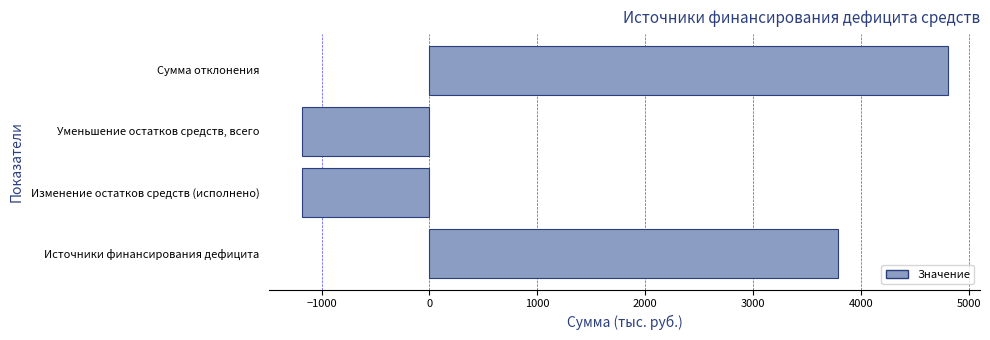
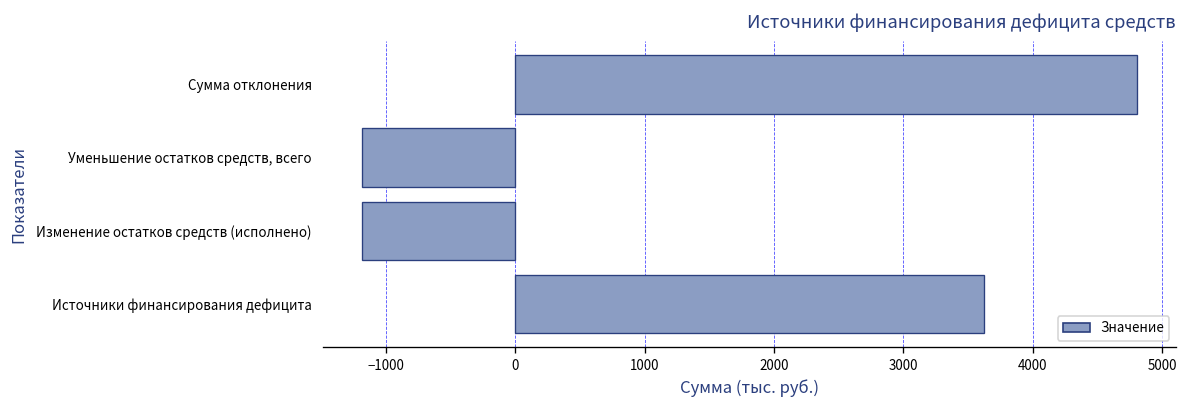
  {
    "Сумма отклонения": 4810,
    "Уменьшение остатков средств, всего": -1180,
    "Изменение остатков средств (исполнено)": -1180,
-   "Источники финансирования дефицита": 3790
+   "Источники финансирования дефицита": 3620
  }
